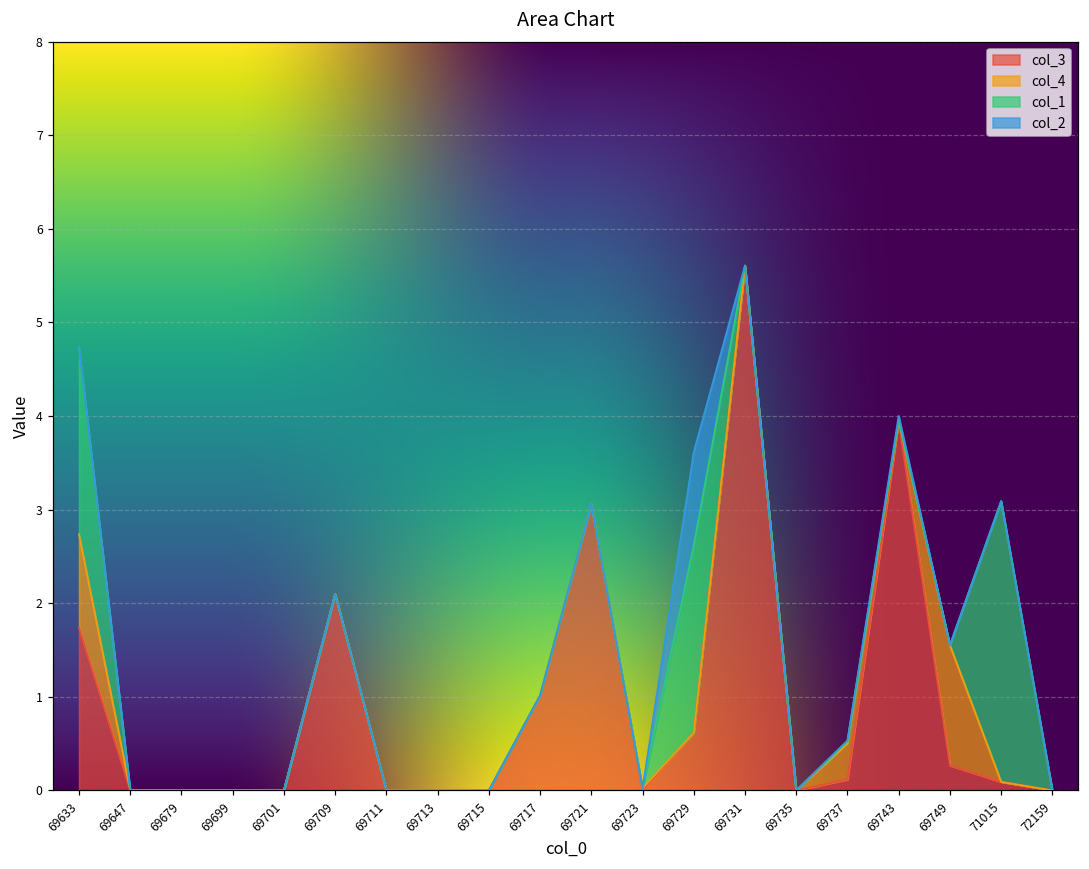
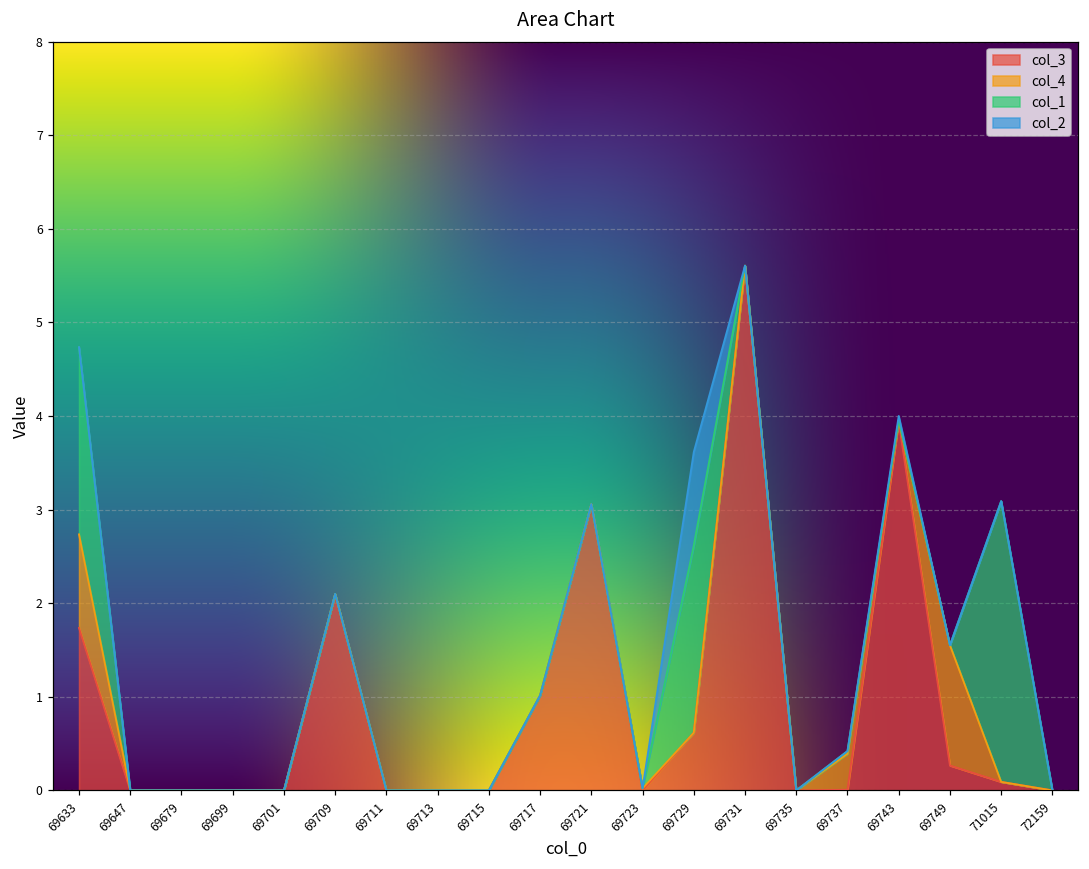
  {
    "col_3": {
      "69633": 1.7,
-     "69737": 0.1,
+     "69737": 0.0,
      "69749": 0.3
    },
    "col_4": {
      "69633": 1.0
    },
    "col_1": {
      "69729": 2.0
    },
    "col_2": {
      "69729": 1.0,
      "69743": 0.0
    }
  }
